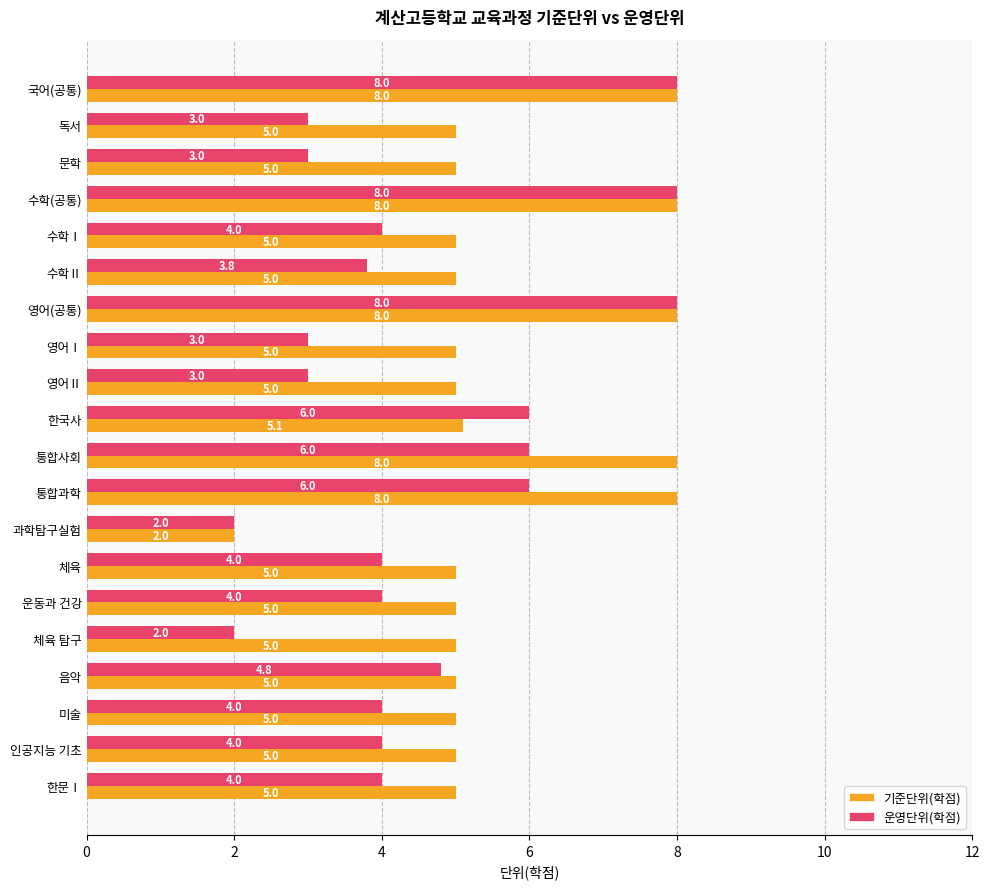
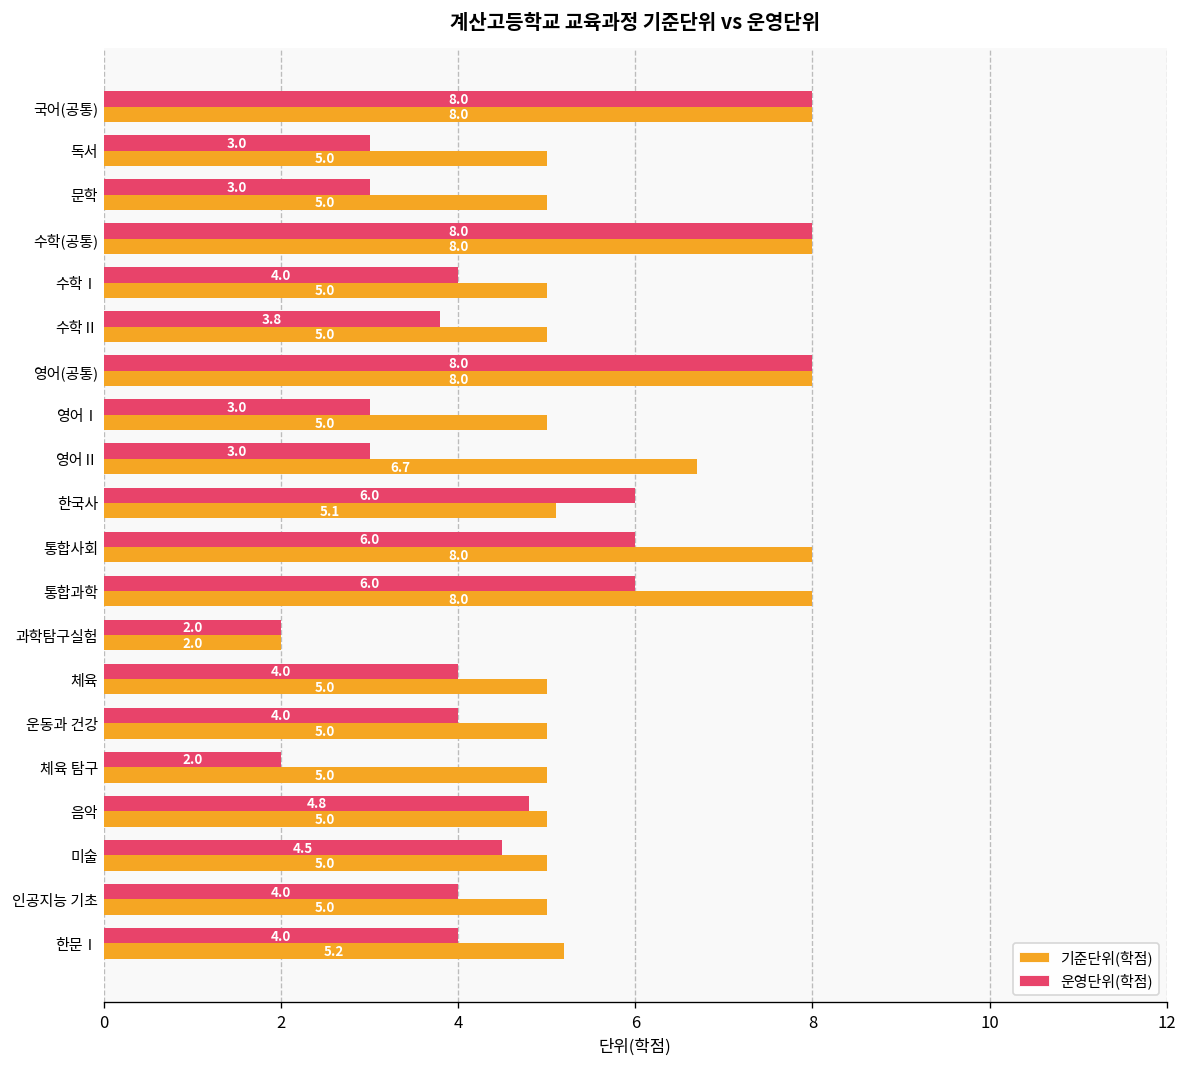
  {
    "기준단위(학점)": {
      "국어(공통)": 8.0,
      "독서": 5.0,
      "문학": 5.0,
      "수학(공통)": 8.0,
      "수학Ⅰ": 5.0,
      "수학Ⅱ": 5.0,
      "영어(공통)": 8.0,
      "영어Ⅰ": 5.0,
-     "영어Ⅱ": 5.0,
+     "영어Ⅱ": 6.7,
      "한국사": 5.1,
      "통합사회": 8.0,
      "통합과학": 8.0,
      "과학탐구실험": 2.0,
      "체육": 5.0,
      "운동과 건강": 5.0,
      "체육 탐구": 5.0,
      "음악": 5.0,
      "미술": 5.0,
      "인공지능 기초": 5.0,
-     "한문Ⅰ": 5.0
+     "한문Ⅰ": 5.2
    },
    "운영단위(학점)": {
      "국어(공통)": 8.0,
      "독서": 3.0,
      "문학": 3.0,
      "수학(공통)": 8.0,
      "수학Ⅰ": 4.0,
      "수학Ⅱ": 3.8,
      "영어(공통)": 8.0,
      "영어Ⅰ": 3.0,
      "영어Ⅱ": 3.0,
      "한국사": 6.0,
      "통합사회": 6.0,
      "통합과학": 6.0,
      "과학탐구실험": 2.0,
      "체육": 4.0,
      "운동과 건강": 4.0,
      "체육 탐구": 2.0,
      "음악": 4.8,
-     "미술": 4.0,
+     "미술": 4.5,
      "인공지능 기초": 4.0,
      "한문Ⅰ": 4.0
    }
  }
